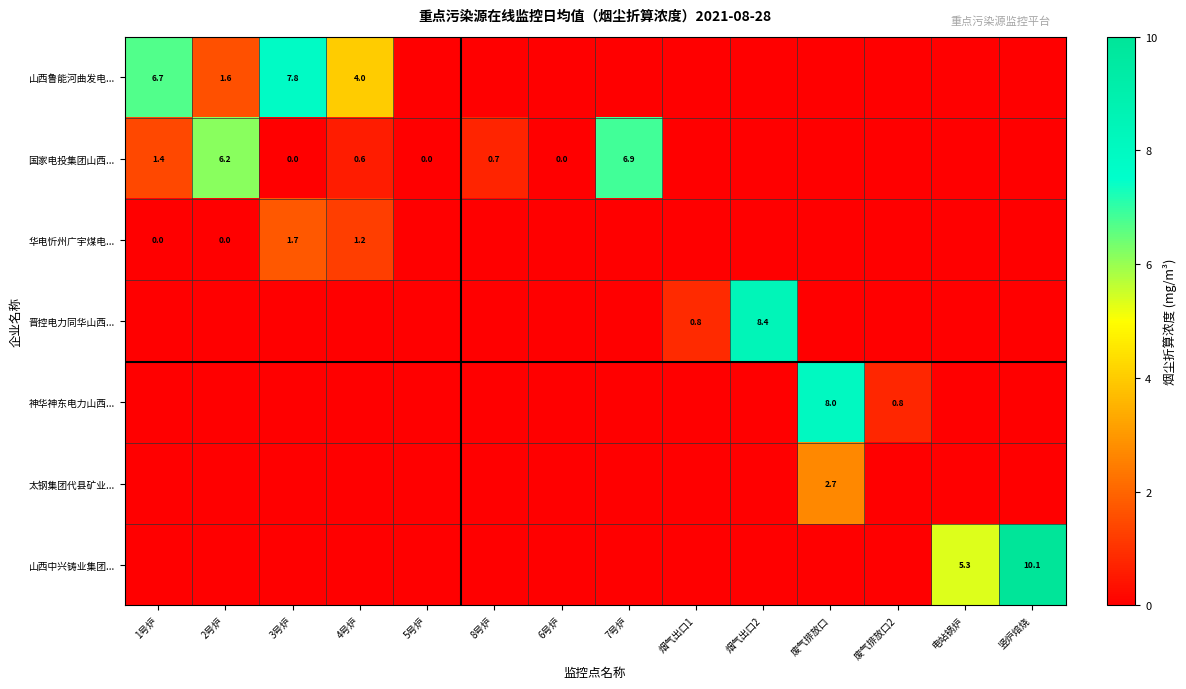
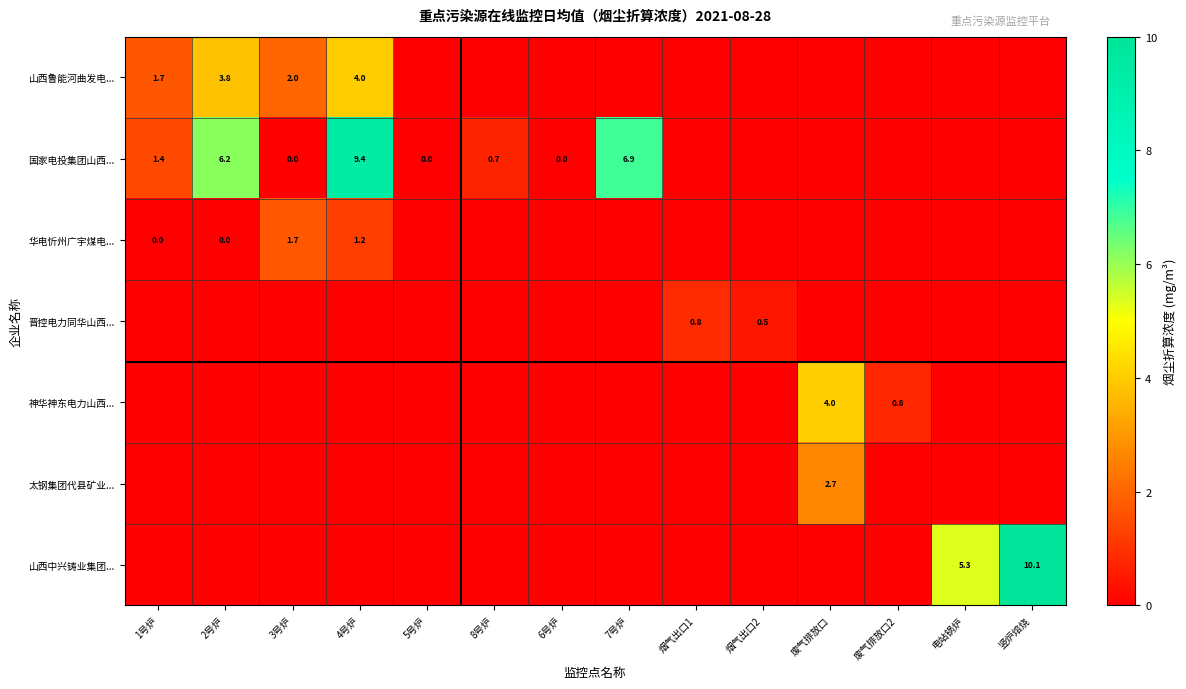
  {
    "山西鲁能河曲发电...": {
-     "1号炉": 6.7,
-     "2号炉": 1.6,
-     "3号炉": 7.8,
+     "1号炉": 1.7,
+     "2号炉": 3.8,
+     "3号炉": 2.0,
      "4号炉": 4.0
    },
    "国家电投集团山西...": {
      "1号炉": 1.4,
      "2号炉": 6.2,
      "3号炉": 0.0,
-     "4号炉": 0.6,
+     "4号炉": 9.4,
      "5号炉": 0.0,
      "8号炉": 0.7,
      "6号炉": 0.0,
      "7号炉": 6.9
    },
    "华电忻州广宇煤电...": {
      "1号炉": 0.0,
      "2号炉": 0.0,
      "3号炉": 1.7,
      "4号炉": 1.2
    },
    "晋控电力同华山西...": {
      "烟气出口1": 0.8,
-     "烟气出口2": 8.4
+     "烟气出口2": 0.5
    },
    "神华神东电力山西...": {
-     "废气排放口": 8.0,
+     "废气排放口": 4.0,
      "废气排放口2": 0.8
    },
    "太钢集团代县矿业...": {
      "废气排放口": 2.7
    },
    "山西中兴铸业集团...": {
      "电站锅炉": 5.3,
      "竖炉焙烧": 10.1
    }
  }
